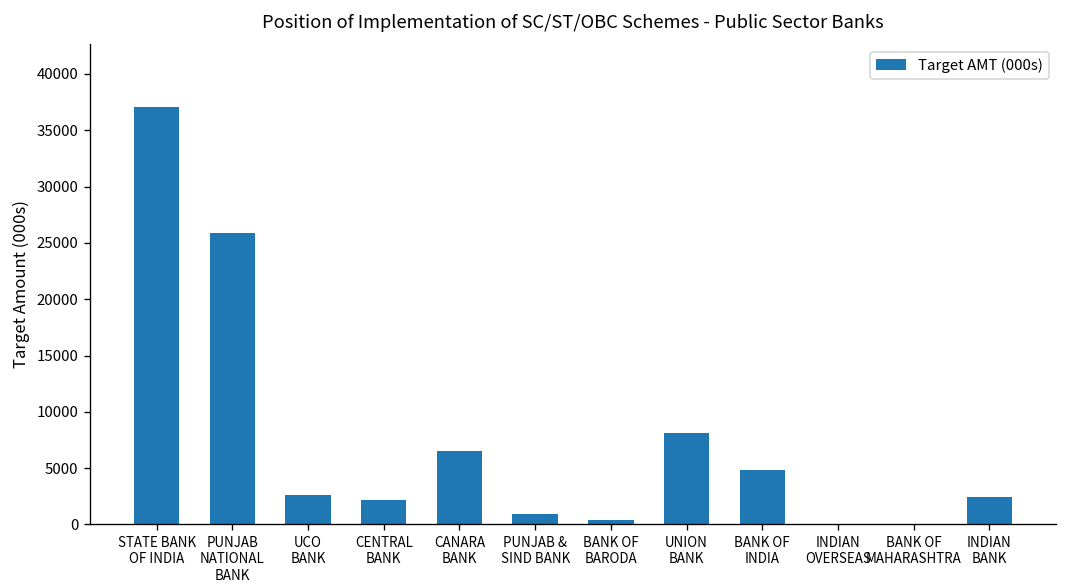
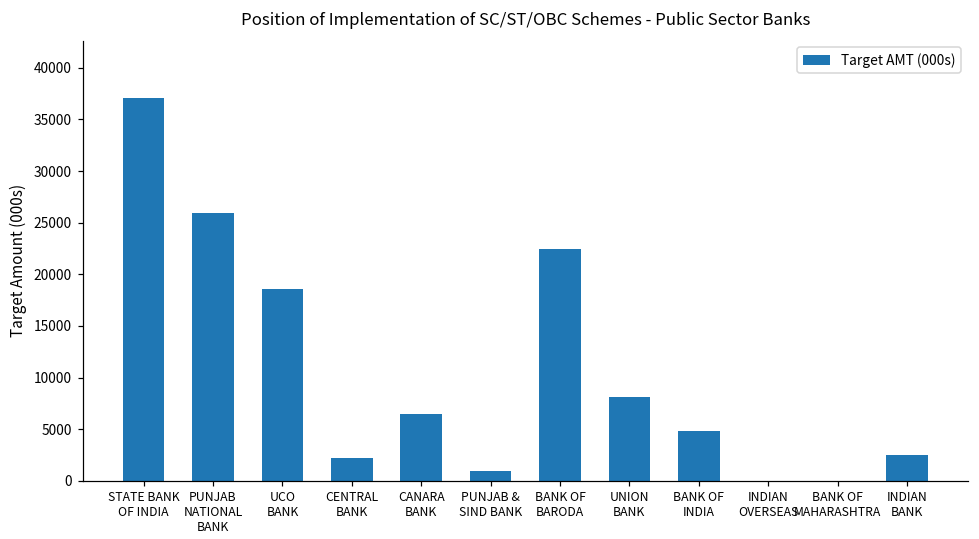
  {
    "STATE BANK OF INDIA": 37000,
    "PUNJAB NATIONAL BANK": 26000,
-   "UCO BANK": 3000,
+   "UCO BANK": 19000,
    "CENTRAL BANK": 2000,
    "CANARA BANK": 7000,
    "PUNJAB & SIND BANK": 1000,
-   "BANK OF BARODA": 0,
+   "BANK OF BARODA": 22000,
    "UNION BANK": 8000,
    "BANK OF INDIA": 5000,
    "INDIAN OVERSEAS": 0,
    "BANK OF MAHARASHTRA": 0,
    "INDIAN BANK": 2000
  }
